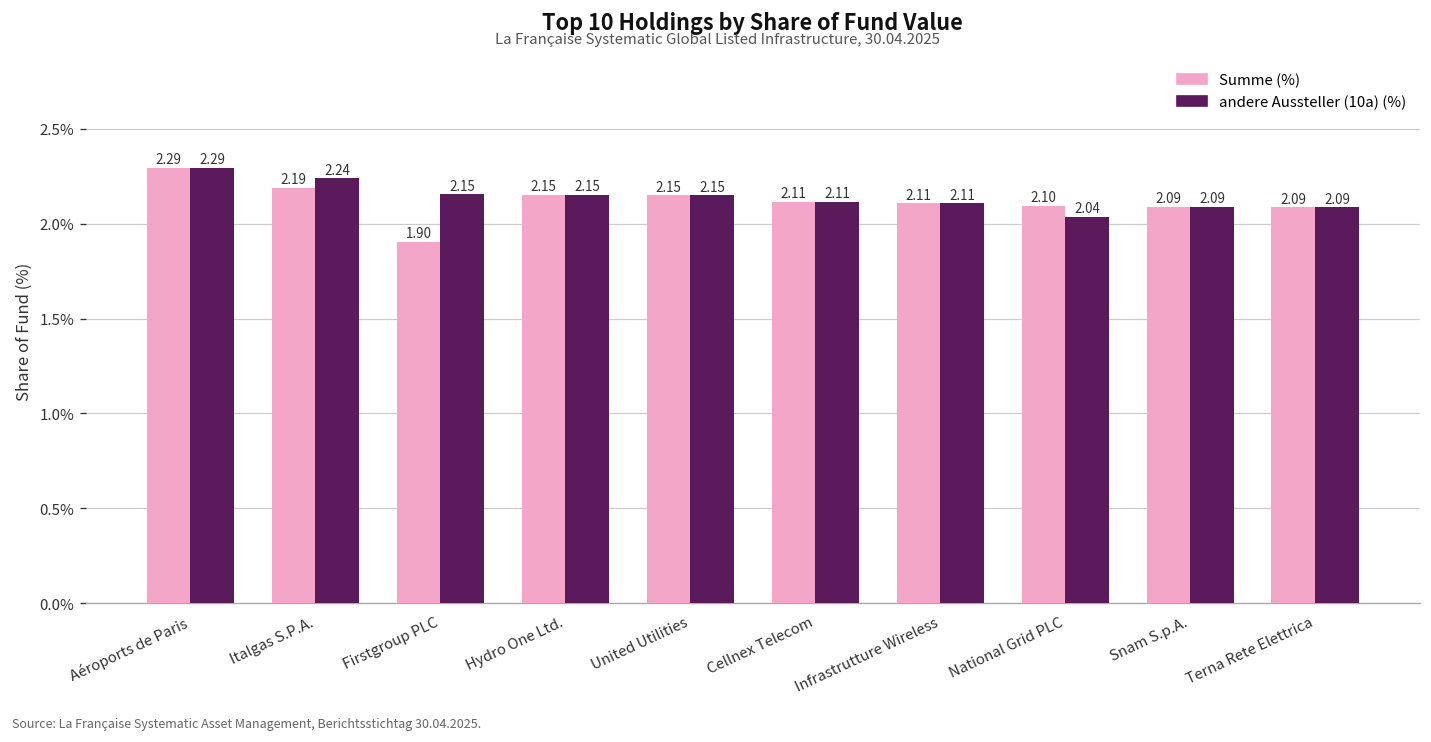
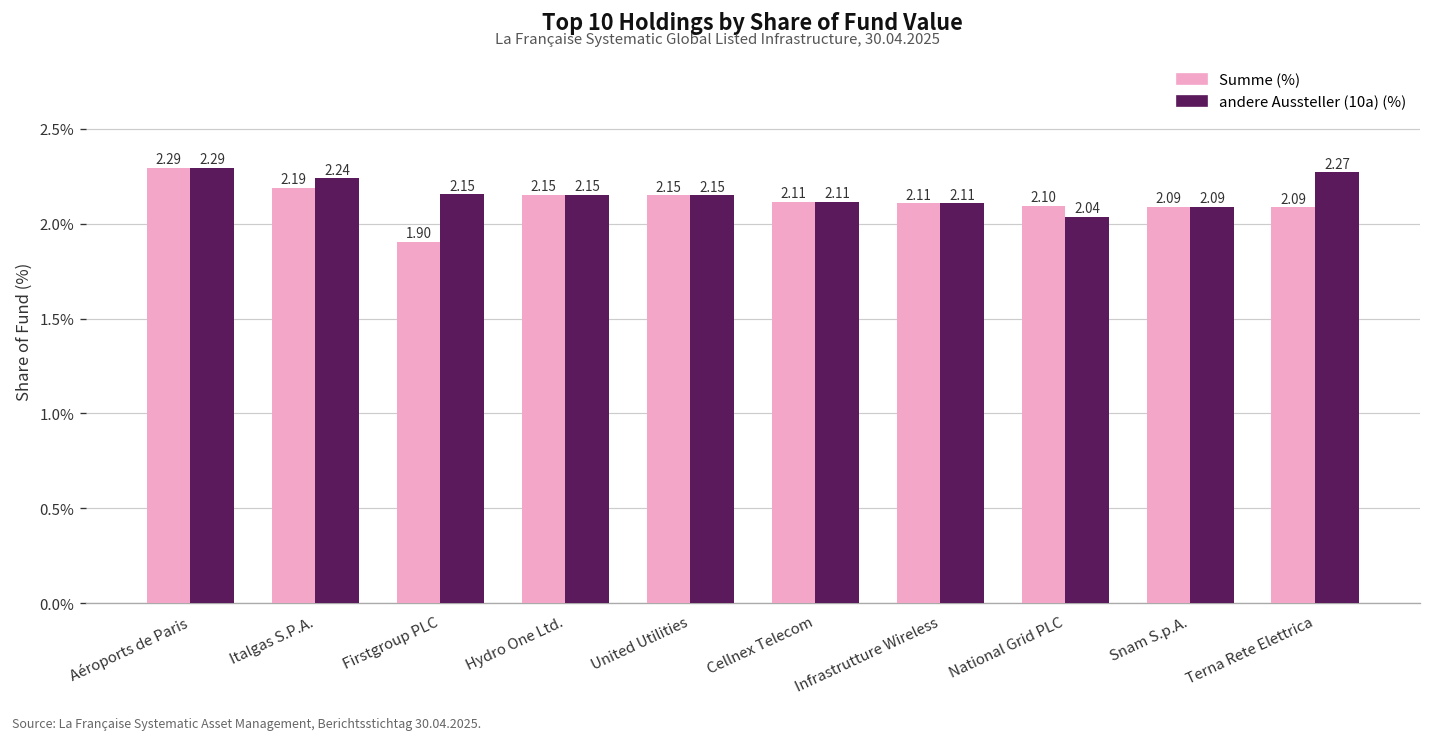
  {
    "Summe (%)": {
      "Aéroports de Paris": 2.29,
      "Italgas S.P.A.": 2.19,
      "Firstgroup PLC": 1.90,
      "Hydro One Ltd.": 2.15,
      "United Utilities": 2.15,
      "Cellnex Telecom": 2.11,
      "Infrastrutture Wireless": 2.11,
      "National Grid PLC": 2.10,
      "Snam S.p.A.": 2.09,
      "Terna Rete Elettrica": 2.09
    },
    "andere Aussteller (10a) (%)": {
      "Aéroports de Paris": 2.29,
      "Italgas S.P.A.": 2.24,
      "Firstgroup PLC": 2.15,
      "Hydro One Ltd.": 2.15,
      "United Utilities": 2.15,
      "Cellnex Telecom": 2.11,
      "Infrastrutture Wireless": 2.11,
      "National Grid PLC": 2.04,
      "Snam S.p.A.": 2.09,
-     "Terna Rete Elettrica": 2.09
+     "Terna Rete Elettrica": 2.27
    }
  }
